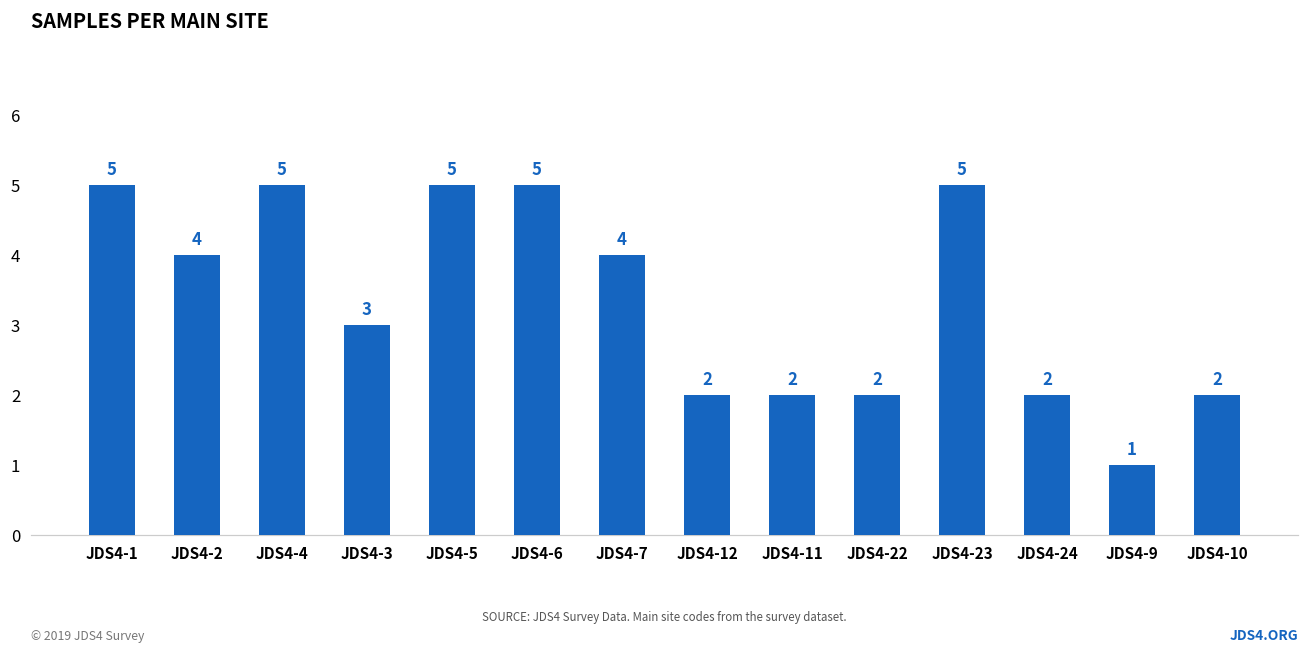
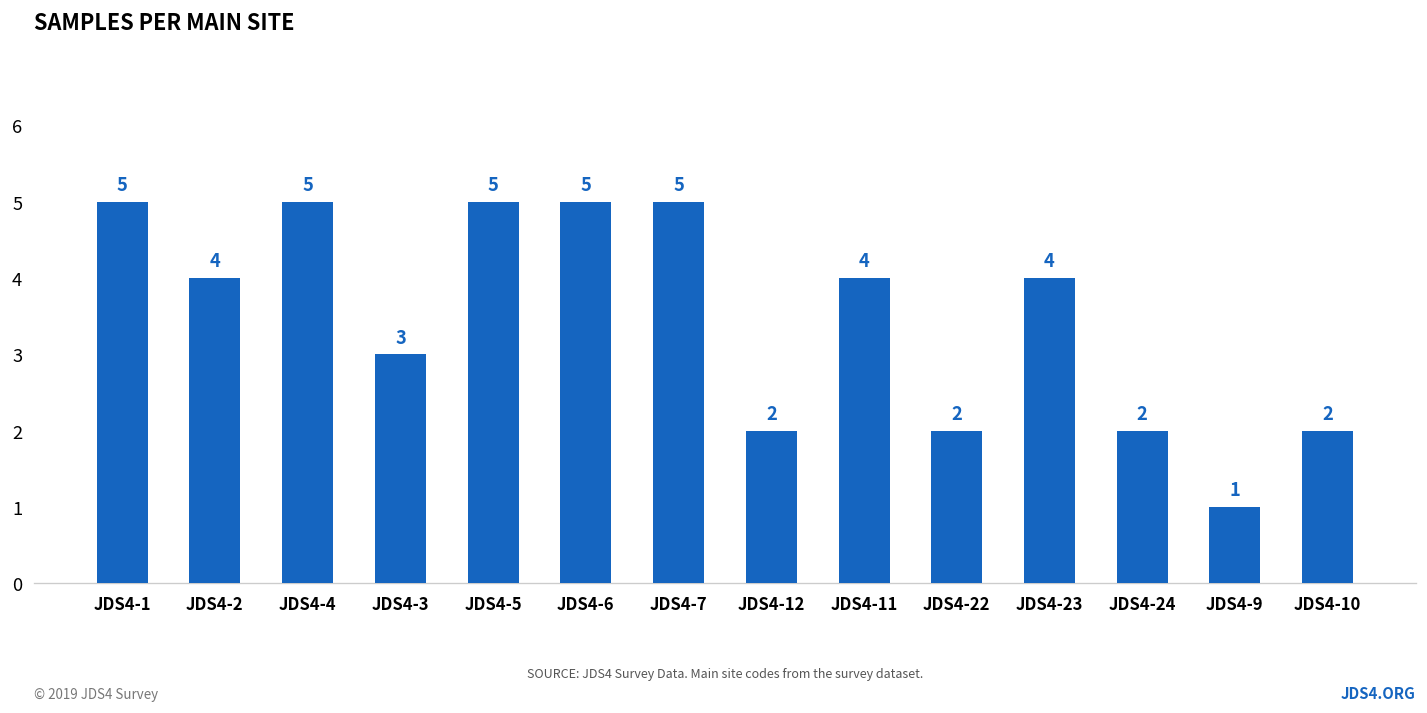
  {
    "JDS4-1": 5,
    "JDS4-2": 4,
    "JDS4-4": 5,
    "JDS4-3": 3,
    "JDS4-5": 5,
    "JDS4-6": 5,
-   "JDS4-7": 4,
+   "JDS4-7": 5,
    "JDS4-12": 2,
-   "JDS4-11": 2,
+   "JDS4-11": 4,
    "JDS4-22": 2,
-   "JDS4-23": 5,
+   "JDS4-23": 4,
    "JDS4-24": 2,
    "JDS4-9": 1,
    "JDS4-10": 2
  }
